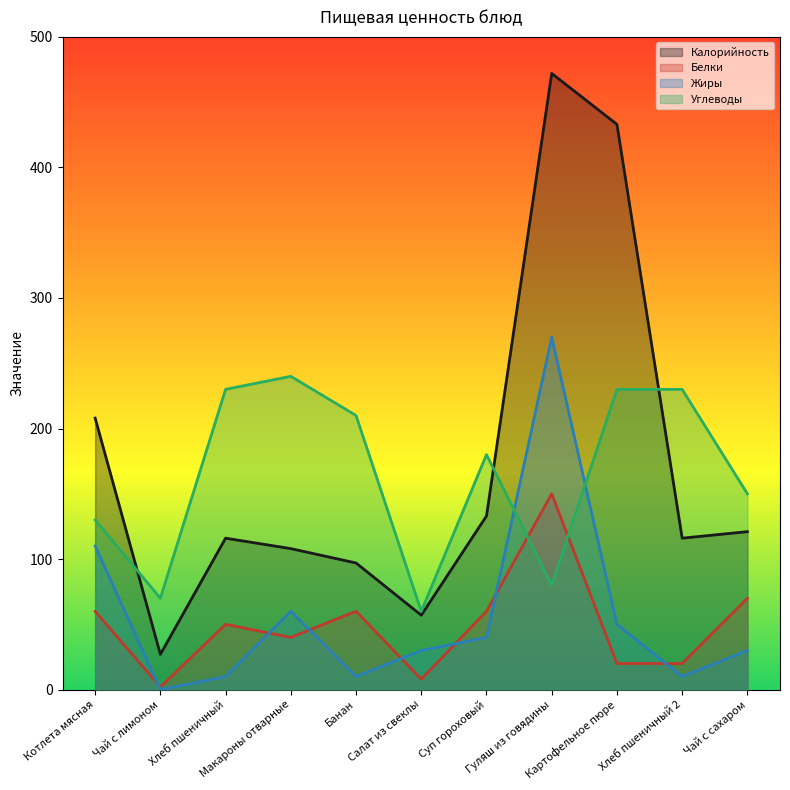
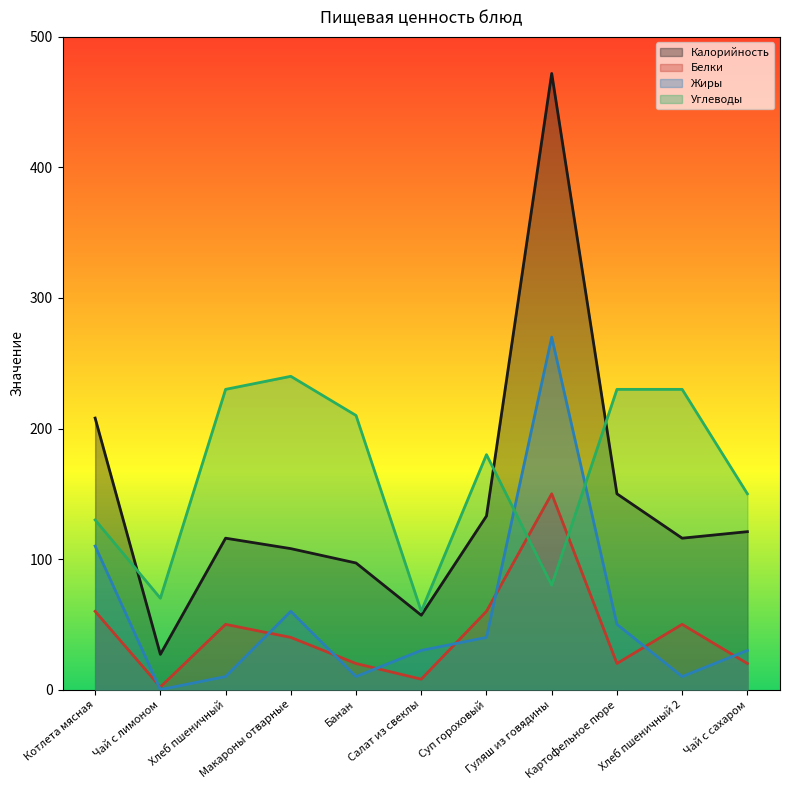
  {
    "Калорийность": {
      "Котлета мясная": 208,
      "Чай с лимоном": 27,
      "Хлеб пшеничный": 116,
      "Макароны отварные": 108,
      "Банан": 97,
      "Салат из свеклы": 57,
      "Суп гороховый": 133,
      "Гуляш из говядины": 472,
-     "Картофельное пюре": 433,
+     "Картофельное пюре": 150,
      "Хлеб пшеничный 2": 116,
      "Чай с сахаром": 121
    },
    "Белки": {
      "Котлета мясная": 60,
      "Чай с лимоном": 2,
      "Хлеб пшеничный": 50,
      "Макароны отварные": 40,
-     "Банан": 60,
+     "Банан": 20,
      "Салат из свеклы": 8,
      "Суп гороховый": 60,
      "Гуляш из говядины": 150,
      "Картофельное пюре": 20,
-     "Хлеб пшеничный 2": 20,
-     "Чай с сахаром": 70
+     "Хлеб пшеничный 2": 50,
+     "Чай с сахаром": 20
    }
  }
